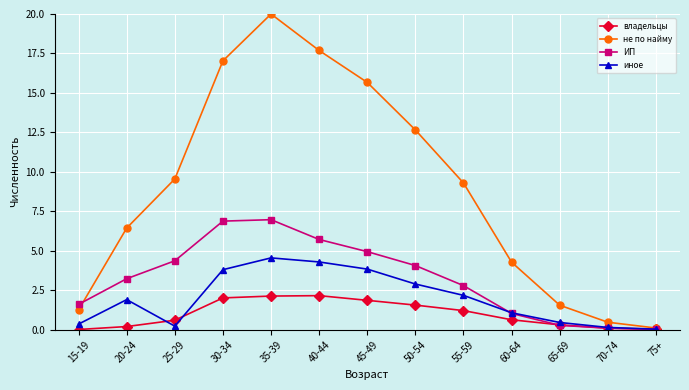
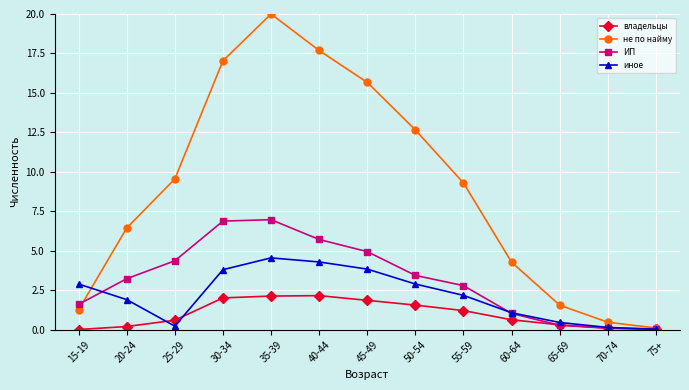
  {
    "владельцы": {
      "15-19": 0.0,
      "20-24": 0.2,
      "25-29": 0.6,
      "30-34": 2.0,
      "35-39": 2.1,
      "40-44": 2.2,
      "45-49": 1.9,
      "50-54": 1.6,
      "55-59": 1.2,
      "60-64": 0.6
    },
    "не по найму": {
      "15-19": 1.3,
      "20-24": 6.4,
      "25-29": 9.5,
      "30-34": 17.0,
      "35-39": 20.0,
      "40-44": 17.7,
      "45-49": 15.7,
      "50-54": 12.7,
      "55-59": 9.3,
      "60-64": 4.3,
      "65-69": 1.6,
      "70-74": 0.5
    },
    "ИП": {
      "15-19": 1.6,
      "20-24": 3.2,
      "25-29": 4.4,
      "30-34": 6.9,
      "35-39": 7.0,
      "40-44": 5.7,
      "45-49": 4.9,
-     "50-54": 4.1,
+     "50-54": 3.4,
      "55-59": 2.8
    },
    "иное": {
-     "15-19": 0.4,
+     "15-19": 2.9,
      "20-24": 1.9,
      "25-29": 0.2,
      "30-34": 3.8,
      "35-39": 4.5,
      "40-44": 4.3,
      "45-49": 3.8,
      "50-54": 2.9,
      "55-59": 2.2
    }
  }
